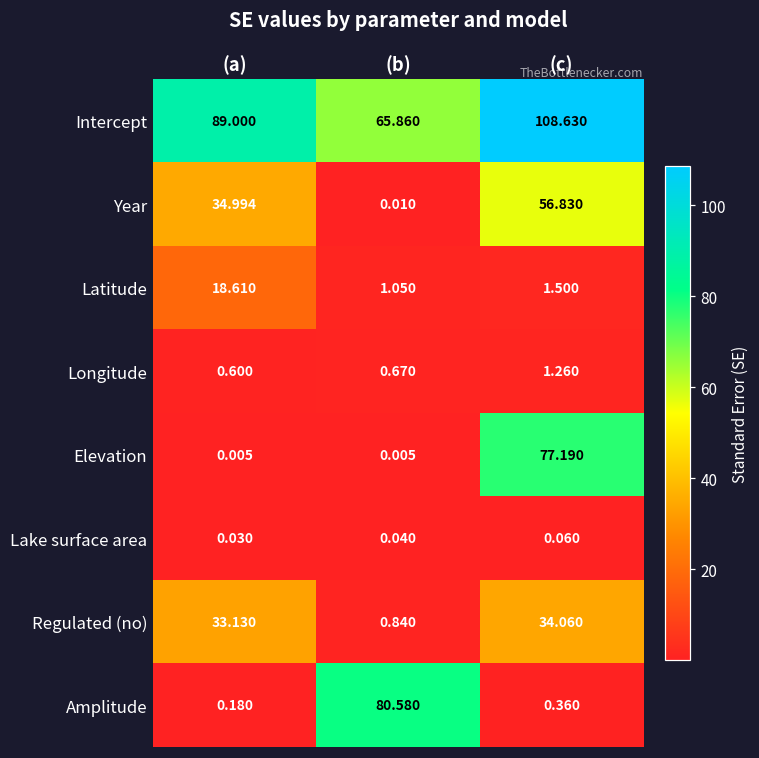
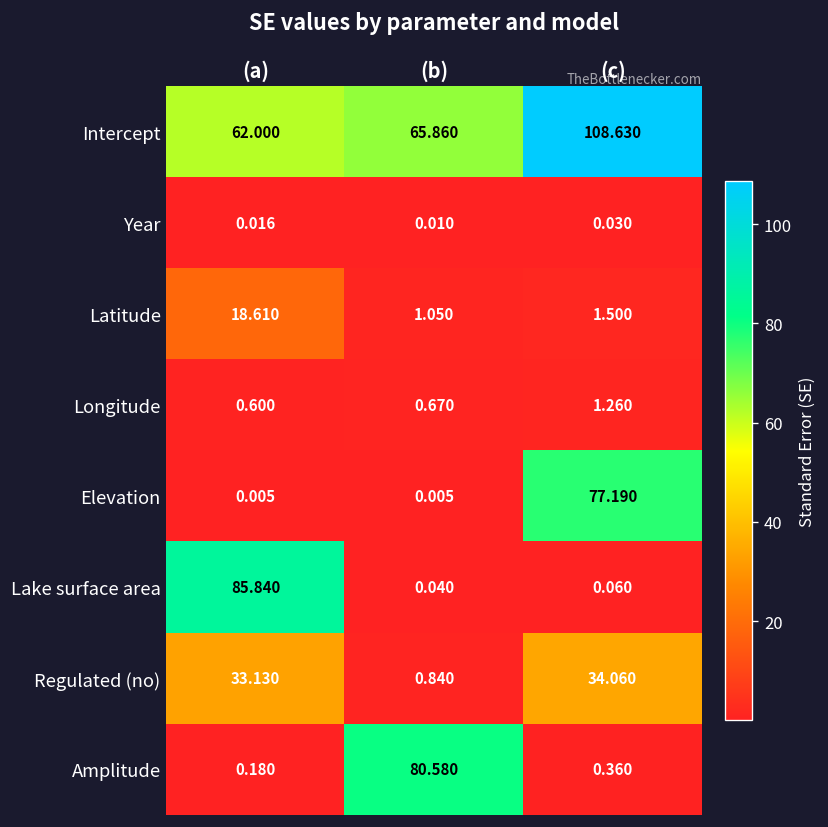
  {
    "Intercept": {
-     "(a)": 89.000,
+     "(a)": 62.000,
      "(b)": 65.860,
      "(c)": 108.630
    },
    "Year": {
-     "(a)": 34.994,
+     "(a)": 0.016,
      "(b)": 0.010,
-     "(c)": 56.830
+     "(c)": 0.030
    },
    "Latitude": {
      "(a)": 18.610,
      "(b)": 1.050,
      "(c)": 1.500
    },
    "Longitude": {
      "(a)": 0.600,
      "(b)": 0.670,
      "(c)": 1.260
    },
    "Elevation": {
      "(a)": 0.005,
      "(b)": 0.005,
      "(c)": 77.190
    },
    "Lake surface area": {
-     "(a)": 0.030,
+     "(a)": 85.840,
      "(b)": 0.040,
      "(c)": 0.060
    },
    "Regulated (no)": {
      "(a)": 33.130,
      "(b)": 0.840,
      "(c)": 34.060
    },
    "Amplitude": {
      "(a)": 0.180,
      "(b)": 80.580,
      "(c)": 0.360
    }
  }
